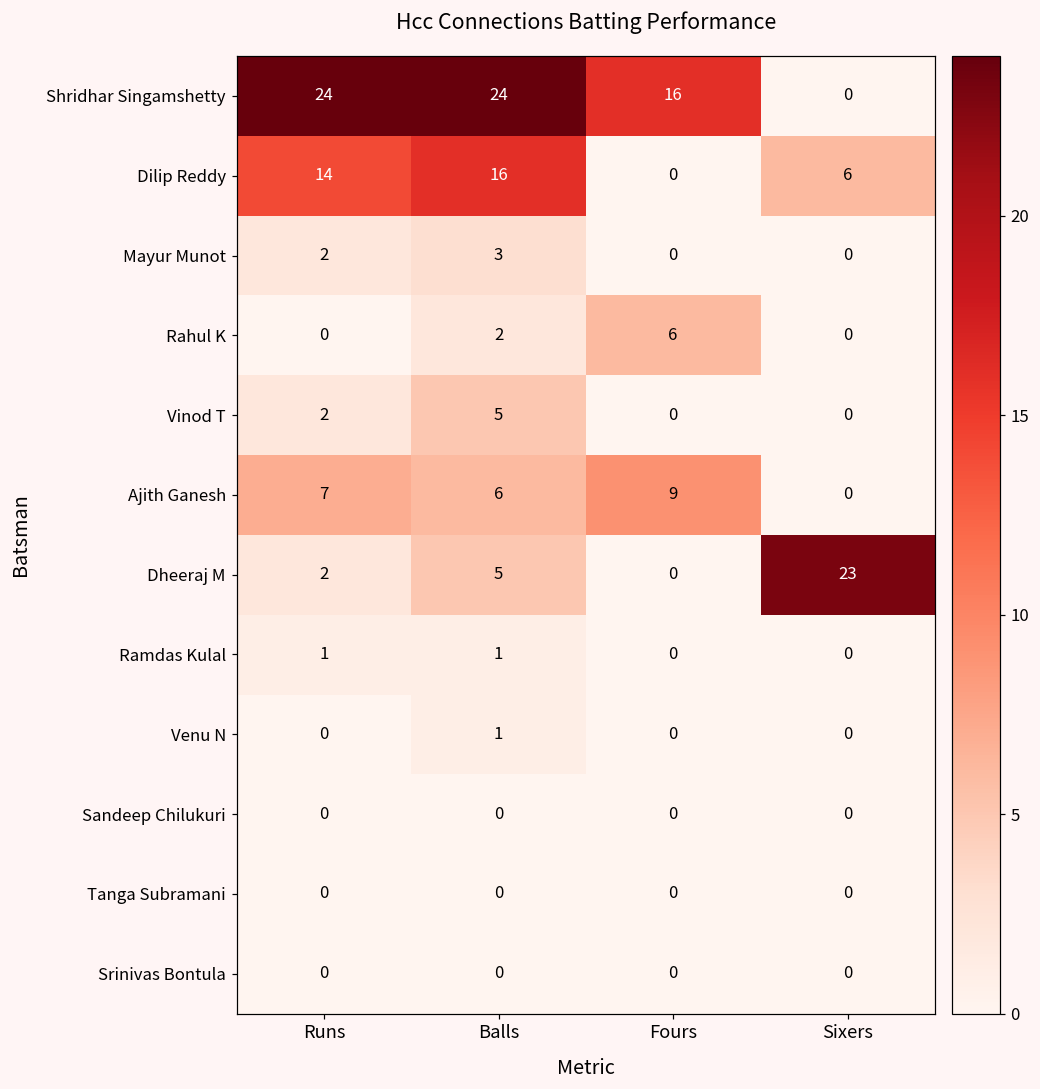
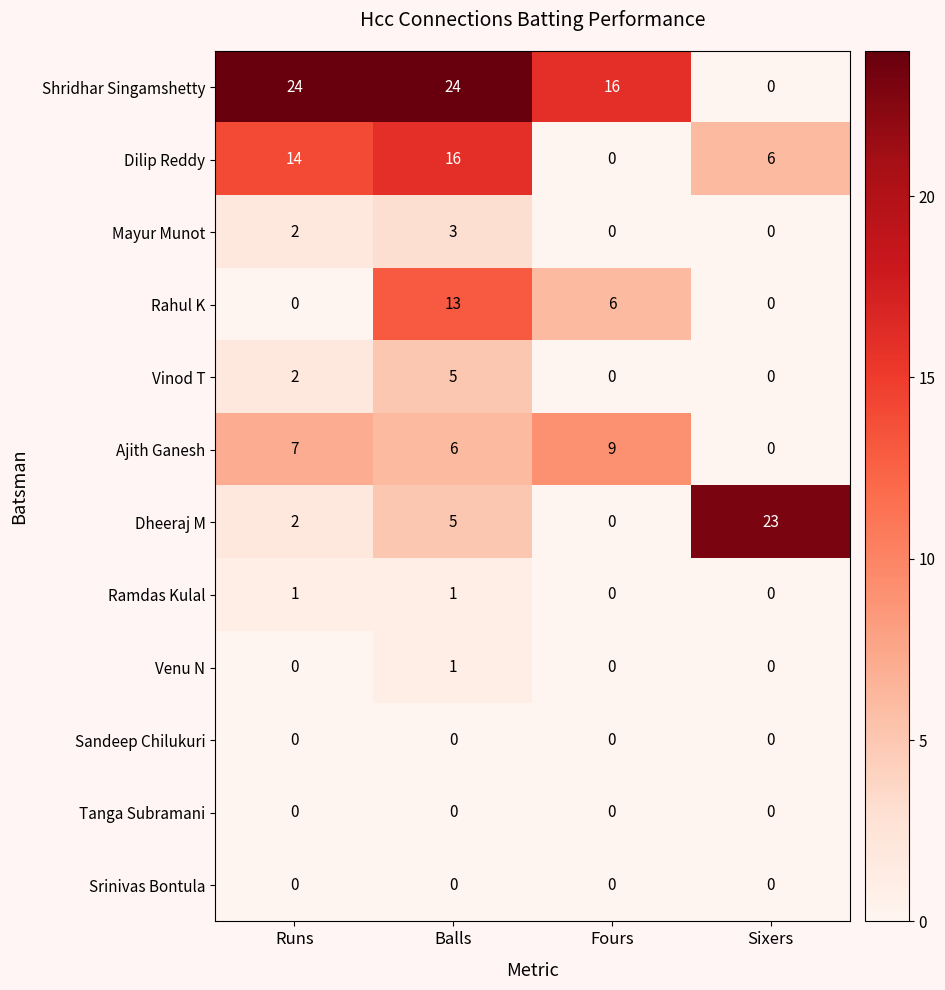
  {
    "Shridhar Singamshetty": {
      "Runs": 24,
      "Balls": 24,
      "Fours": 16,
      "Sixers": 0
    },
    "Dilip Reddy": {
      "Runs": 14,
      "Balls": 16,
      "Fours": 0,
      "Sixers": 6
    },
    "Mayur Munot": {
      "Runs": 2,
      "Balls": 3,
      "Fours": 0,
      "Sixers": 0
    },
    "Rahul K": {
      "Runs": 0,
-     "Balls": 2,
+     "Balls": 13,
      "Fours": 6,
      "Sixers": 0
    },
    "Vinod T": {
      "Runs": 2,
      "Balls": 5,
      "Fours": 0,
      "Sixers": 0
    },
    "Ajith Ganesh": {
      "Runs": 7,
      "Balls": 6,
      "Fours": 9,
      "Sixers": 0
    },
    "Dheeraj M": {
      "Runs": 2,
      "Balls": 5,
      "Fours": 0,
      "Sixers": 23
    },
    "Ramdas Kulal": {
      "Runs": 1,
      "Balls": 1,
      "Fours": 0,
      "Sixers": 0
    },
    "Venu N": {
      "Runs": 0,
      "Balls": 1,
      "Fours": 0,
      "Sixers": 0
    },
    "Sandeep Chilukuri": {
      "Runs": 0,
      "Balls": 0,
      "Fours": 0,
      "Sixers": 0
    },
    "Tanga Subramani": {
      "Runs": 0,
      "Balls": 0,
      "Fours": 0,
      "Sixers": 0
    },
    "Srinivas Bontula": {
      "Runs": 0,
      "Balls": 0,
      "Fours": 0,
      "Sixers": 0
    }
  }
